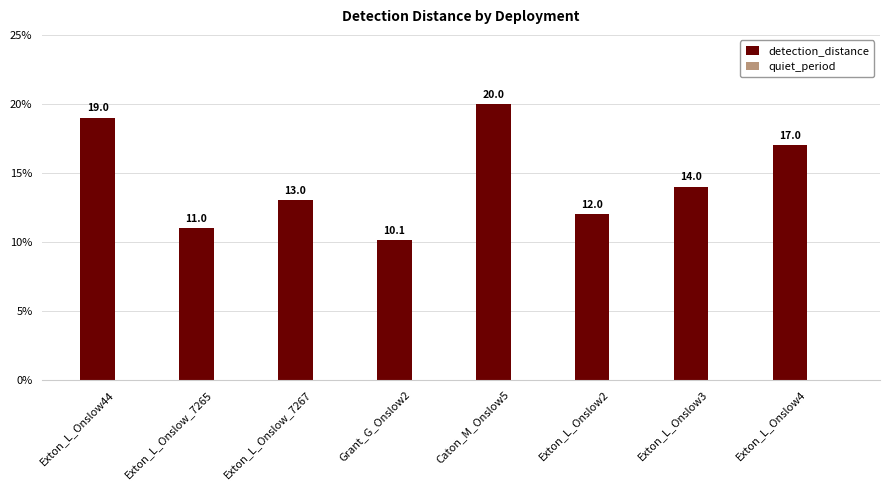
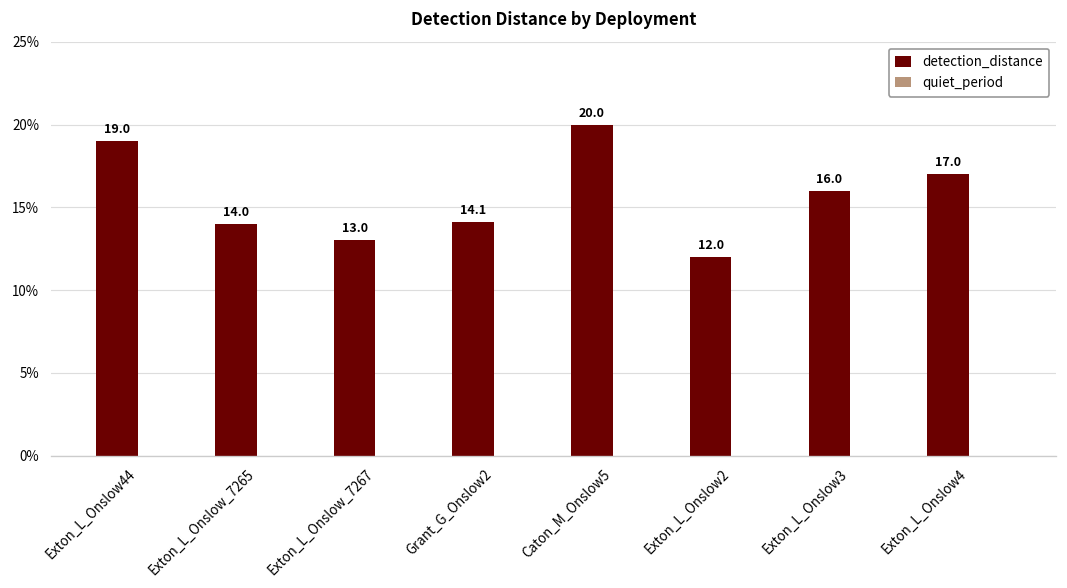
  {
    "detection_distance": {
      "Exton_L_Onslow44": "19.0",
-     "Exton_L_Onslow_7265": "11.0",
+     "Exton_L_Onslow_7265": "14.0",
      "Exton_L_Onslow_7267": "13.0",
-     "Grant_G_Onslow2": "10.1",
+     "Grant_G_Onslow2": "14.1",
      "Caton_M_Onslow5": "20.0",
      "Exton_L_Onslow2": "12.0",
-     "Exton_L_Onslow3": "14.0",
+     "Exton_L_Onslow3": "16.0",
      "Exton_L_Onslow4": "17.0"
    },
    "quiet_period": {
      "Exton_L_Onslow44": "0.0%",
      "Exton_L_Onslow_7265": "0.0%",
      "Exton_L_Onslow_7267": "0.0%",
      "Grant_G_Onslow2": "0.0%",
      "Caton_M_Onslow5": "0.0%",
      "Exton_L_Onslow2": "0.0%",
      "Exton_L_Onslow3": "0.0%",
      "Exton_L_Onslow4": "0.0%"
    }
  }
